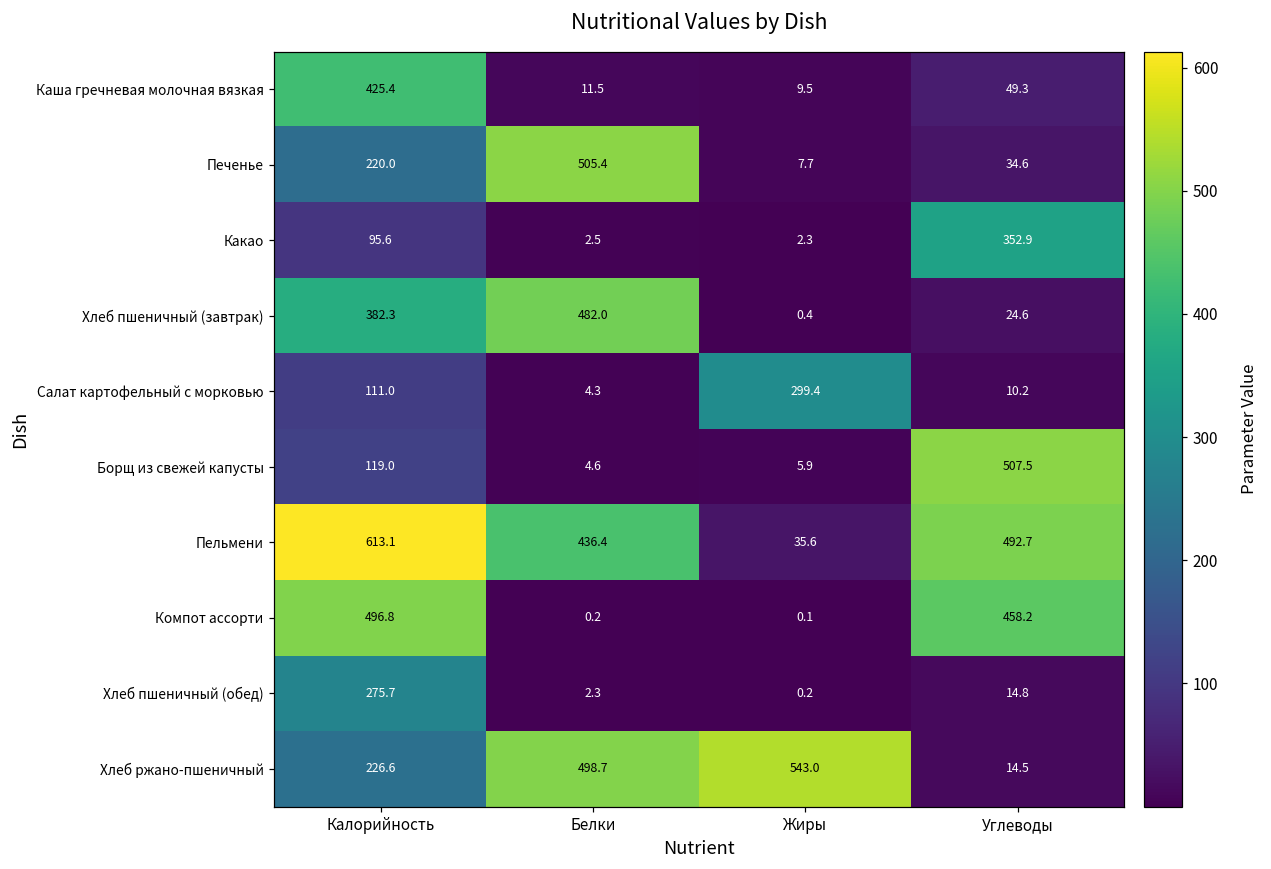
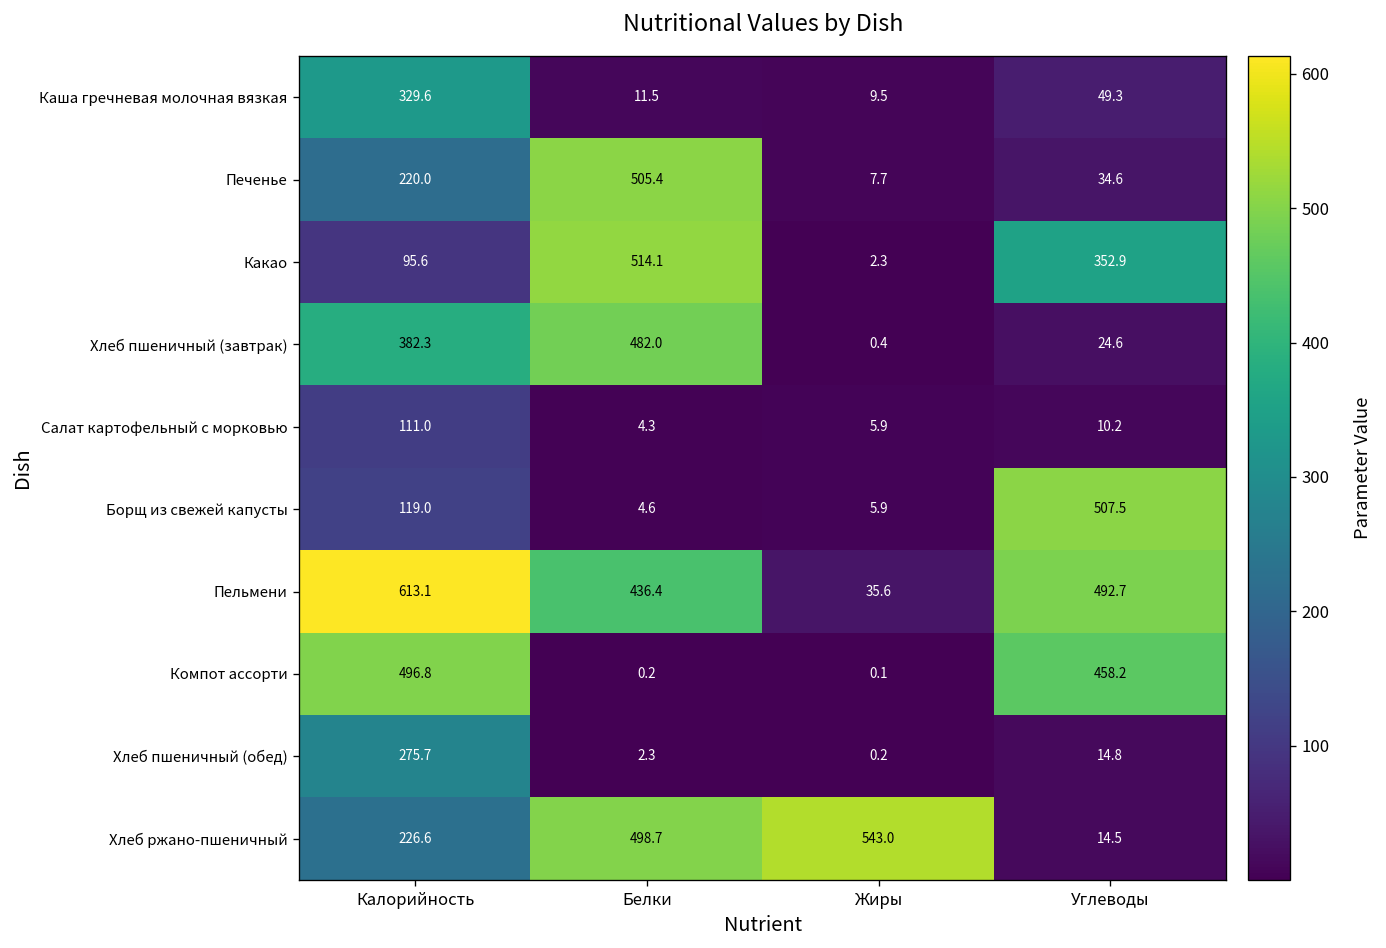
  {
    "Каша гречневая молочная вязкая": {
-     "Калорийность": 425.4,
+     "Калорийность": 329.6,
      "Белки": 11.5,
      "Жиры": 9.5,
      "Углеводы": 49.3
    },
    "Печенье": {
      "Калорийность": 220.0,
      "Белки": 505.4,
      "Жиры": 7.7,
      "Углеводы": 34.6
    },
    "Какао": {
      "Калорийность": 95.6,
-     "Белки": 2.5,
+     "Белки": 514.1,
      "Жиры": 2.3,
      "Углеводы": 352.9
    },
    "Хлеб пшеничный (завтрак)": {
      "Калорийность": 382.3,
      "Белки": 482.0,
      "Жиры": 0.4,
      "Углеводы": 24.6
    },
    "Салат картофельный с морковью": {
      "Калорийность": 111.0,
      "Белки": 4.3,
-     "Жиры": 299.4,
+     "Жиры": 5.9,
      "Углеводы": 10.2
    },
    "Борщ из свежей капусты": {
      "Калорийность": 119.0,
      "Белки": 4.6,
      "Жиры": 5.9,
      "Углеводы": 507.5
    },
    "Пельмени": {
      "Калорийность": 613.1,
      "Белки": 436.4,
      "Жиры": 35.6,
      "Углеводы": 492.7
    },
    "Компот ассорти": {
      "Калорийность": 496.8,
      "Белки": 0.2,
      "Жиры": 0.1,
      "Углеводы": 458.2
    },
    "Хлеб пшеничный (обед)": {
      "Калорийность": 275.7,
      "Белки": 2.3,
      "Жиры": 0.2,
      "Углеводы": 14.8
    },
    "Хлеб ржано-пшеничный": {
      "Калорийность": 226.6,
      "Белки": 498.7,
      "Жиры": 543.0,
      "Углеводы": 14.5
    }
  }
